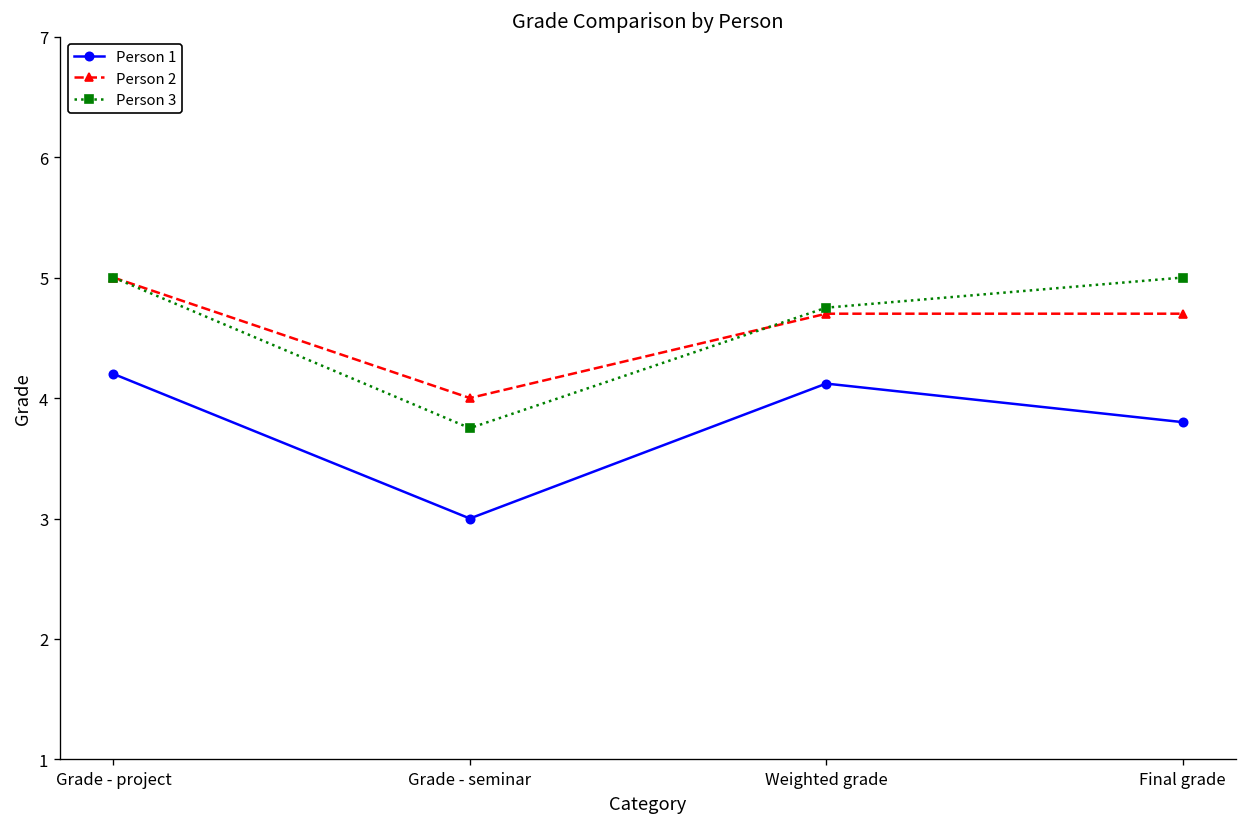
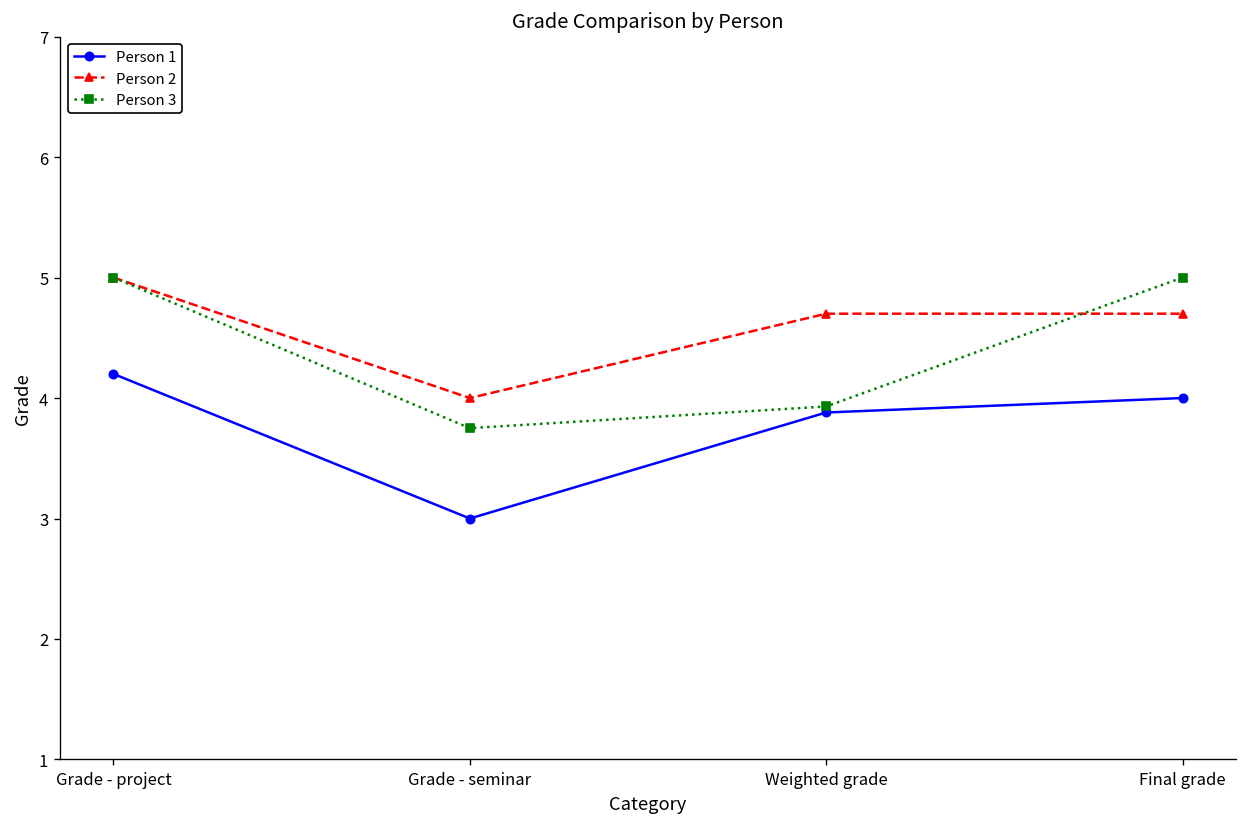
  {
    "Person 1": {
      "Grade - project": 4.20,
      "Grade - seminar": 3.00,
-     "Weighted grade": 4.12,
-     "Final grade": 3.8
+     "Weighted grade": 3.88,
+     "Final grade": 4.0
    },
    "Person 2": {
      "Grade - seminar": 4.00,
      "Weighted grade": 4.70,
      "Final grade": 4.70
    },
    "Person 3": {
      "Grade - seminar": 3.75,
-     "Weighted grade": 4.75,
+     "Weighted grade": 3.93,
      "Final grade": 5.00
    }
  }
